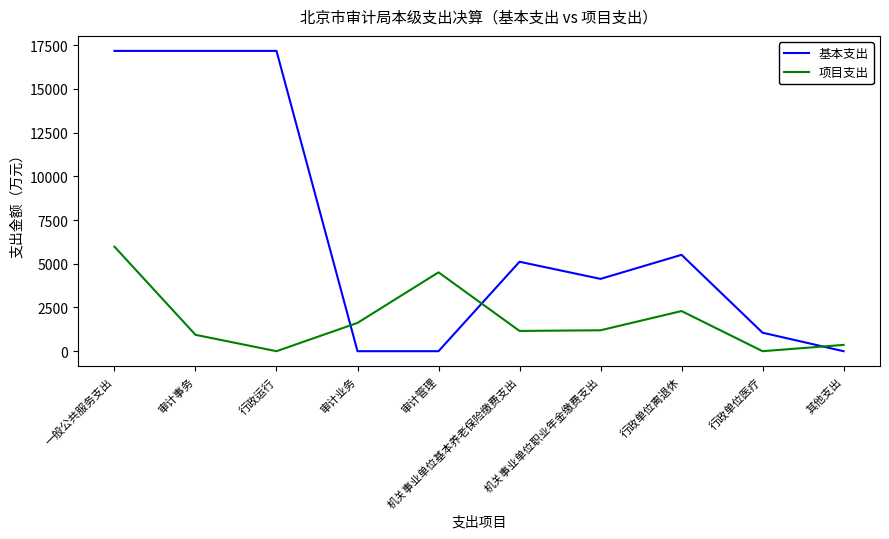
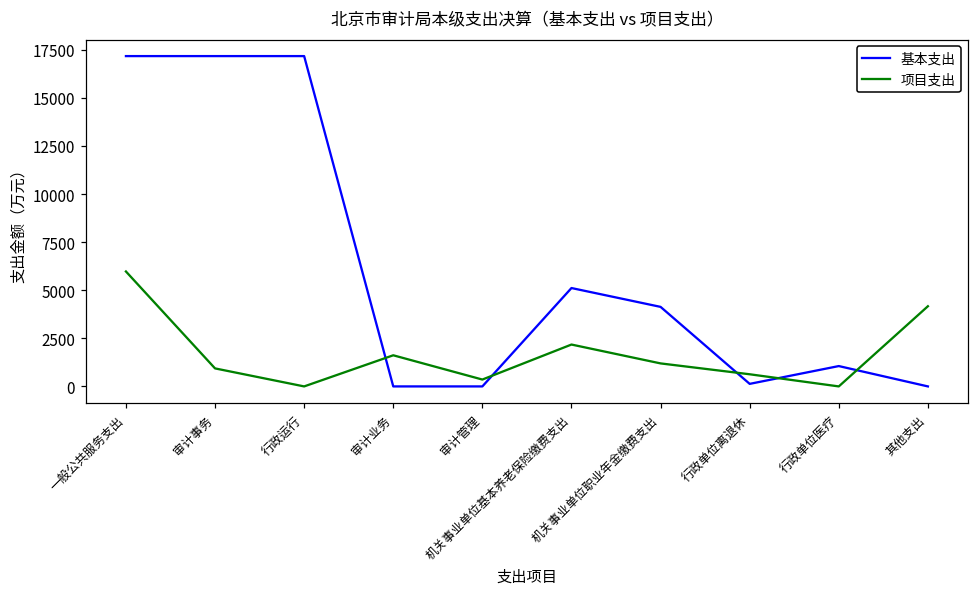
  {
    "基本支出": {
      "一般公共服务支出": 17200,
      "审计事务": 17200,
      "行政运行": 17200,
      "审计业务": 0,
      "审计管理": 0,
      "机关事业单位基本养老保险缴费支出": 5100,
      "机关事业单位职业年金缴费支出": 4100,
-     "行政单位离退休": 5500,
+     "行政单位离退休": 100,
      "行政单位医疗": 1100,
      "其他支出": 0
    },
    "项目支出": {
      "一般公共服务支出": 6000,
      "审计事务": 900,
      "行政运行": 0,
      "审计业务": 1600,
-     "审计管理": 4500,
-     "机关事业单位基本养老保险缴费支出": 1200,
+     "审计管理": 400,
+     "机关事业单位基本养老保险缴费支出": 2200,
      "机关事业单位职业年金缴费支出": 1200,
-     "行政单位离退休": 2300,
+     "行政单位离退休": 600,
      "行政单位医疗": 0,
-     "其他支出": 400
+     "其他支出": 4200
    }
  }
